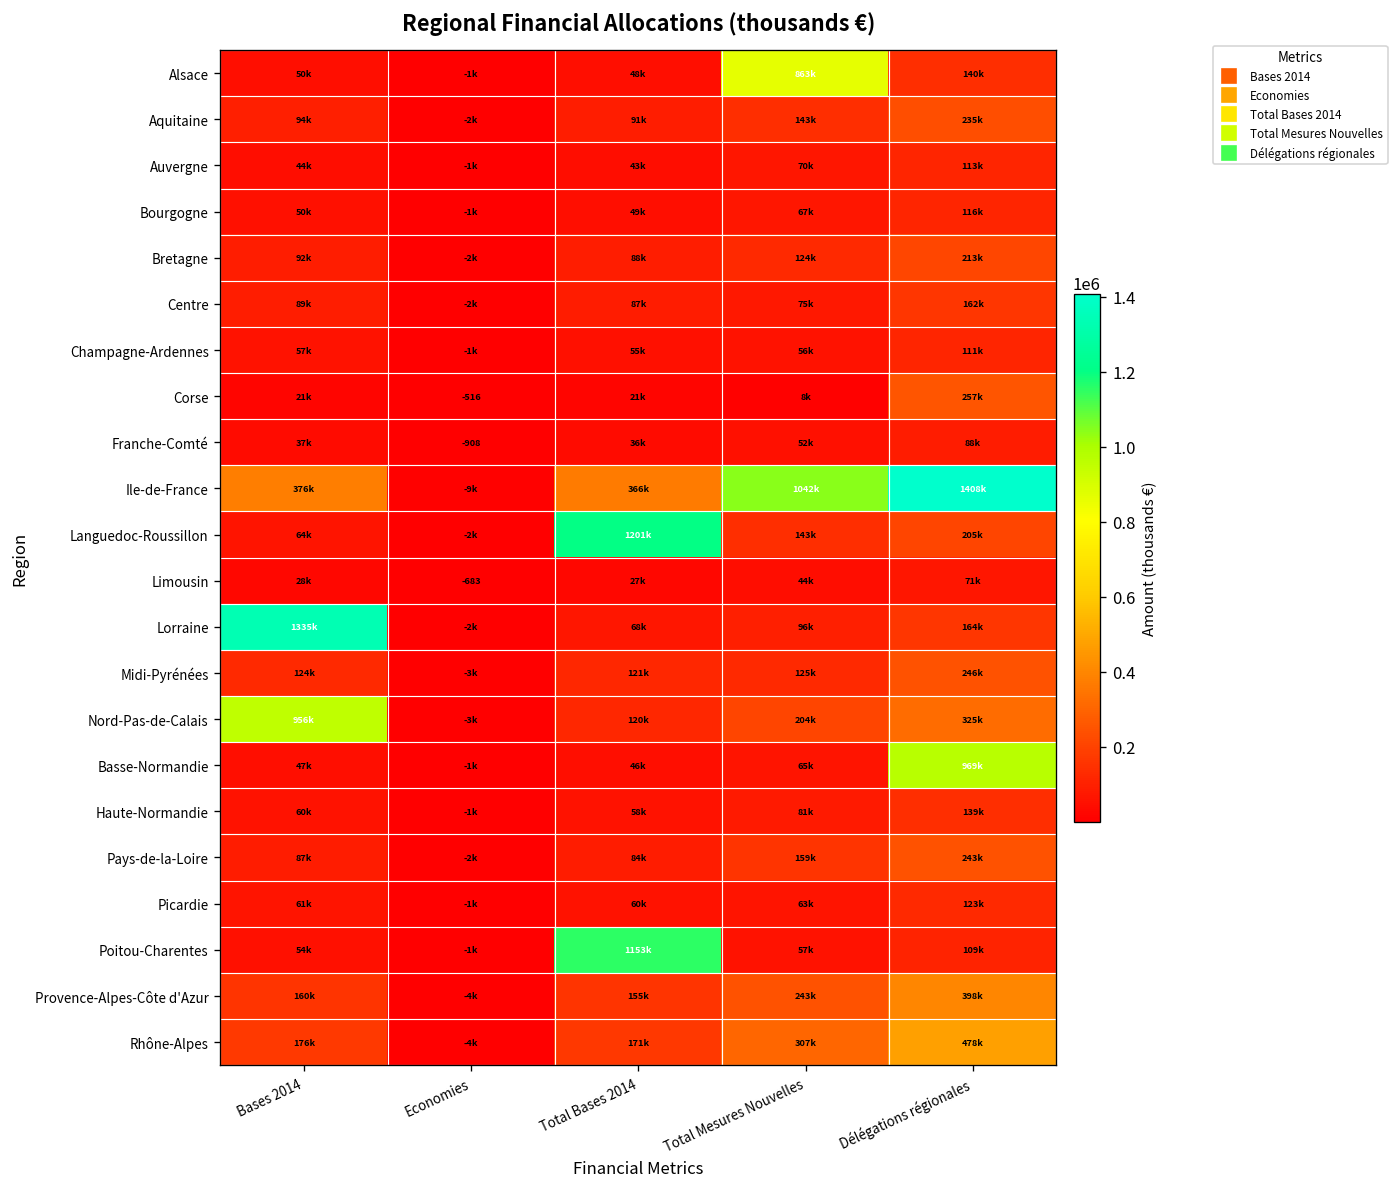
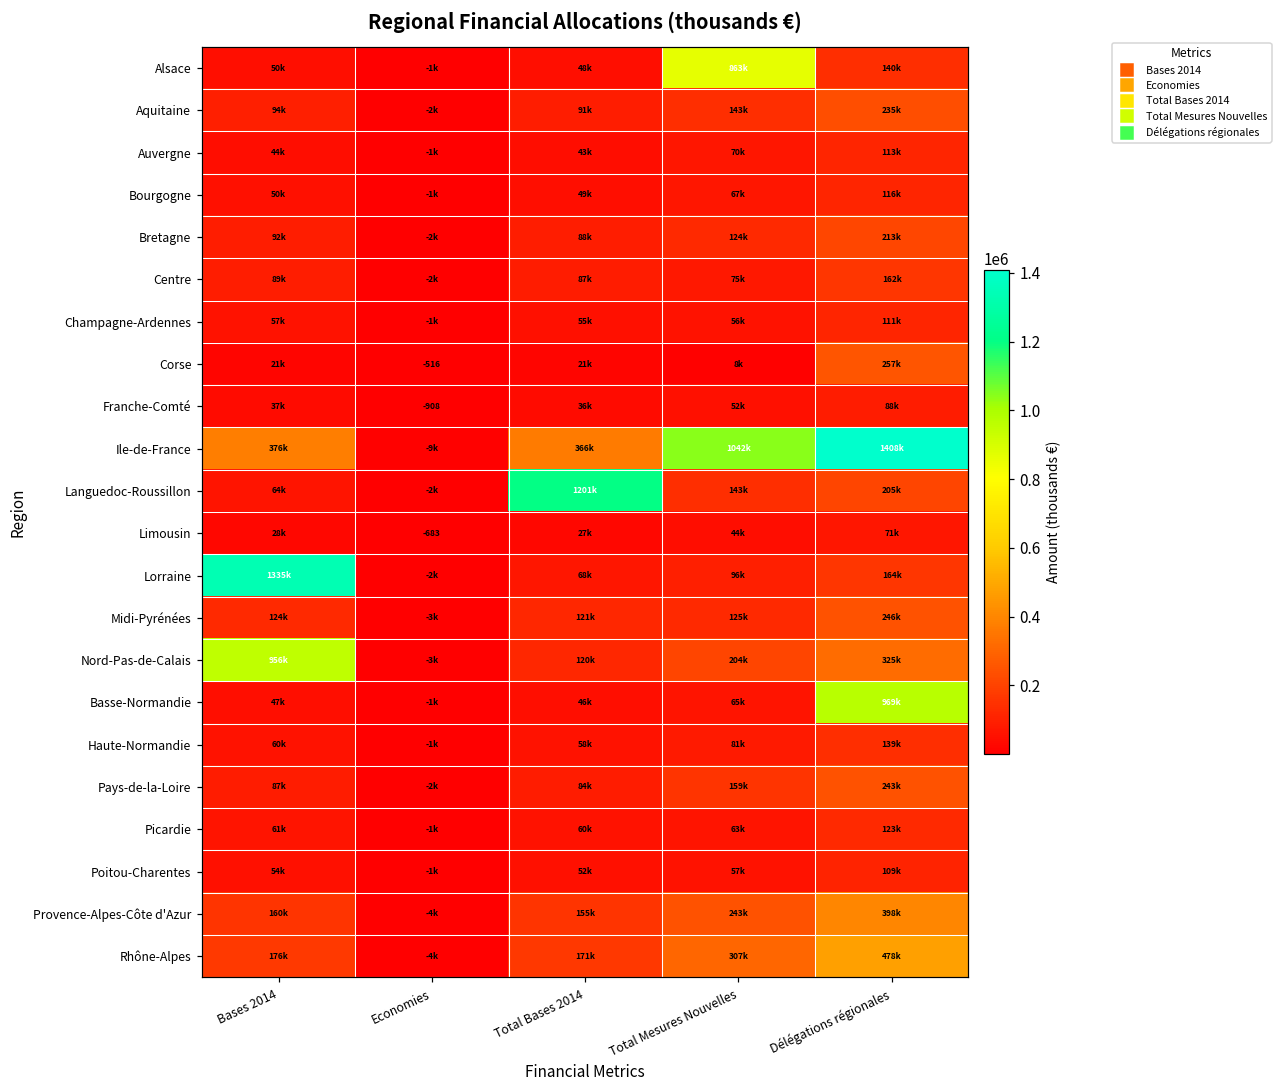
  {
    "Alsace": {
      "Bases 2014": "50k",
      "Economies": "-1k",
      "Total Bases 2014": "48k",
      "Total Mesures Nouvelles": "863k",
      "Délégations régionales": "140k"
    },
    "Aquitaine": {
      "Bases 2014": "94k",
      "Economies": "-2k",
      "Total Bases 2014": "91k",
      "Total Mesures Nouvelles": "143k",
      "Délégations régionales": "235k"
    },
    "Auvergne": {
      "Bases 2014": "44k",
      "Economies": "-1k",
      "Total Bases 2014": "43k",
      "Total Mesures Nouvelles": "70k",
      "Délégations régionales": "113k"
    },
    "Bourgogne": {
      "Bases 2014": "50k",
      "Economies": "-1k",
      "Total Bases 2014": "49k",
      "Total Mesures Nouvelles": "67k",
      "Délégations régionales": "116k"
    },
    "Bretagne": {
      "Bases 2014": "92k",
      "Economies": "-2k",
      "Total Bases 2014": "88k",
      "Total Mesures Nouvelles": "124k",
      "Délégations régionales": "213k"
    },
    "Centre": {
      "Bases 2014": "89k",
      "Economies": "-2k",
      "Total Bases 2014": "87k",
      "Total Mesures Nouvelles": "75k",
      "Délégations régionales": "162k"
    },
    "Champagne-Ardennes": {
      "Bases 2014": "57k",
      "Economies": "-1k",
      "Total Bases 2014": "55k",
      "Total Mesures Nouvelles": "56k",
      "Délégations régionales": "111k"
    },
    "Corse": {
      "Bases 2014": "21k",
      "Economies": "-516",
      "Total Bases 2014": "21k",
      "Total Mesures Nouvelles": "8k",
      "Délégations régionales": "257k"
    },
    "Franche-Comté": {
      "Bases 2014": "37k",
      "Economies": "-908",
      "Total Bases 2014": "36k",
      "Total Mesures Nouvelles": "52k",
      "Délégations régionales": "88k"
    },
    "Ile-de-France": {
      "Bases 2014": "376k",
      "Economies": "-9k",
      "Total Bases 2014": "366k",
      "Total Mesures Nouvelles": "1042k",
      "Délégations régionales": "1408k"
    },
    "Languedoc-Roussillon": {
      "Bases 2014": "64k",
      "Economies": "-2k",
      "Total Bases 2014": "1201k",
      "Total Mesures Nouvelles": "143k",
      "Délégations régionales": "205k"
    },
    "Limousin": {
      "Bases 2014": "28k",
      "Economies": "-683",
      "Total Bases 2014": "27k",
      "Total Mesures Nouvelles": "44k",
      "Délégations régionales": "71k"
    },
    "Lorraine": {
      "Bases 2014": "1335k",
      "Economies": "-2k",
      "Total Bases 2014": "68k",
      "Total Mesures Nouvelles": "96k",
      "Délégations régionales": "164k"
    },
    "Midi-Pyrénées": {
      "Bases 2014": "124k",
      "Economies": "-3k",
      "Total Bases 2014": "121k",
      "Total Mesures Nouvelles": "125k",
      "Délégations régionales": "246k"
    },
    "Nord-Pas-de-Calais": {
      "Bases 2014": "956k",
      "Economies": "-3k",
      "Total Bases 2014": "120k",
      "Total Mesures Nouvelles": "204k",
      "Délégations régionales": "325k"
    },
    "Basse-Normandie": {
      "Bases 2014": "47k",
      "Economies": "-1k",
      "Total Bases 2014": "46k",
      "Total Mesures Nouvelles": "65k",
      "Délégations régionales": "969k"
    },
    "Haute-Normandie": {
      "Bases 2014": "60k",
      "Economies": "-1k",
      "Total Bases 2014": "58k",
      "Total Mesures Nouvelles": "81k",
      "Délégations régionales": "139k"
    },
    "Pays-de-la-Loire": {
      "Bases 2014": "87k",
      "Economies": "-2k",
      "Total Bases 2014": "84k",
      "Total Mesures Nouvelles": "159k",
      "Délégations régionales": "243k"
    },
    "Picardie": {
      "Bases 2014": "61k",
      "Economies": "-1k",
      "Total Bases 2014": "60k",
      "Total Mesures Nouvelles": "63k",
      "Délégations régionales": "123k"
    },
    "Poitou-Charentes": {
      "Bases 2014": "54k",
      "Economies": "-1k",
-     "Total Bases 2014": "1153k",
+     "Total Bases 2014": "52k",
      "Total Mesures Nouvelles": "57k",
      "Délégations régionales": "109k"
    },
    "Provence-Alpes-Côte d'Azur": {
      "Bases 2014": "160k",
      "Economies": "-4k",
      "Total Bases 2014": "155k",
      "Total Mesures Nouvelles": "243k",
      "Délégations régionales": "398k"
    },
    "Rhône-Alpes": {
      "Bases 2014": "176k",
      "Economies": "-4k",
      "Total Bases 2014": "171k",
      "Total Mesures Nouvelles": "307k",
      "Délégations régionales": "478k"
    }
  }
